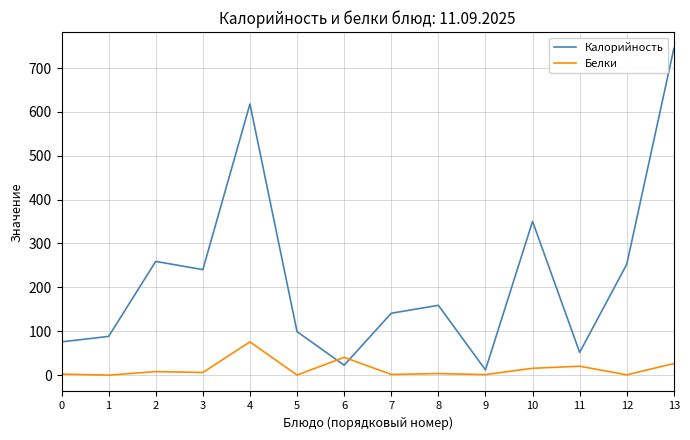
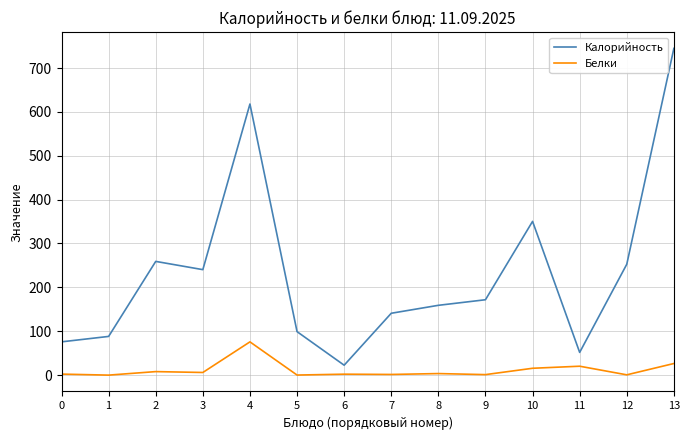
  {
    "Калорийность": {
      "0": 80,
      "1": 90,
      "2": 260,
      "3": 240,
      "4": 620,
      "5": 100,
      "6": 20,
      "7": 140,
      "8": 160,
-     "9": 10,
+     "9": 170,
      "10": 350,
      "11": 50,
      "12": 250,
      "13": 740
    },
    "Белки": {
      "0": 0,
      "1": 0,
      "2": 10,
      "3": 10,
      "4": 80,
      "5": 0,
-     "6": 40,
+     "6": 0,
      "7": 0,
      "8": 0,
      "9": 0,
      "10": 20,
      "11": 20,
      "12": 0,
      "13": 30
    }
  }
